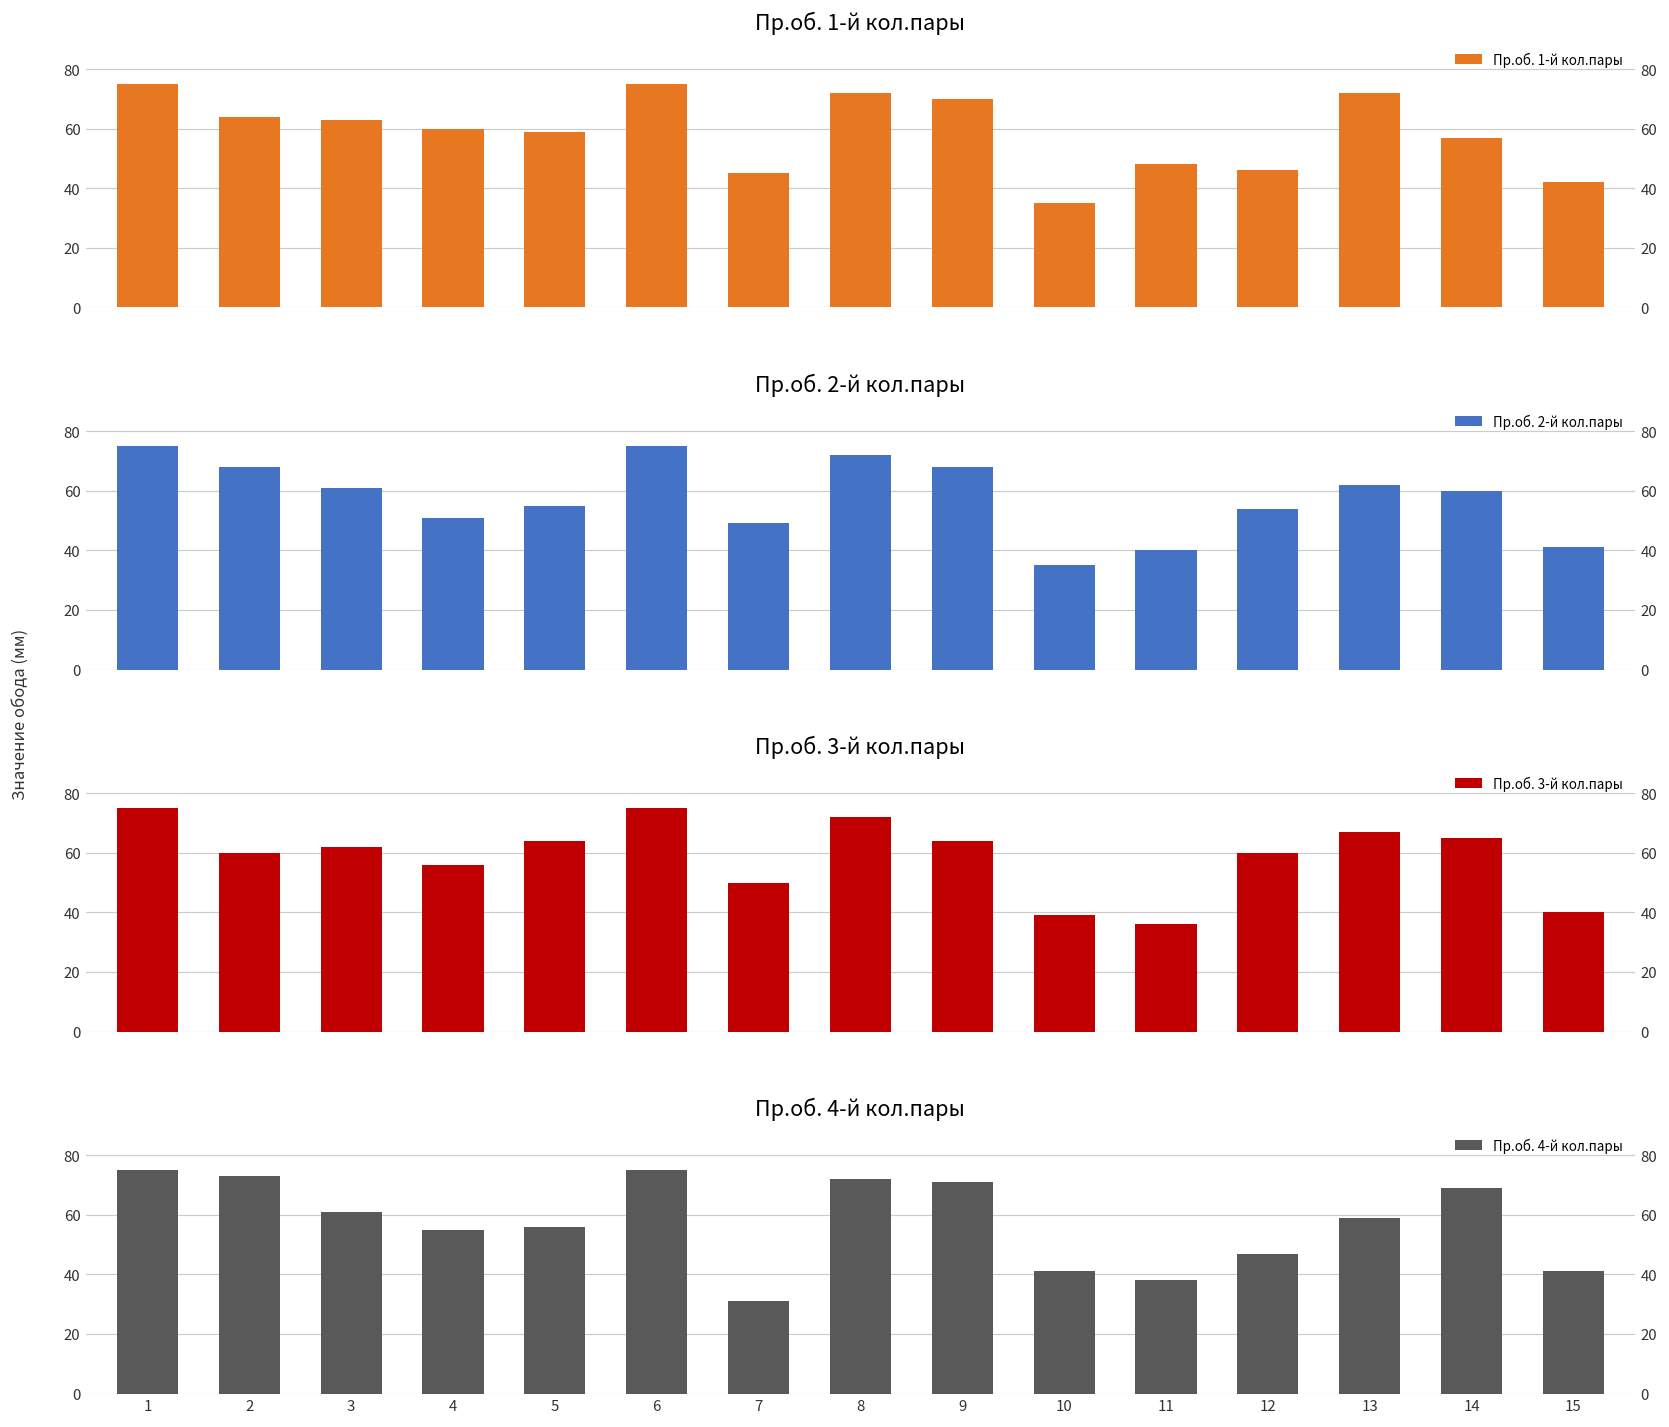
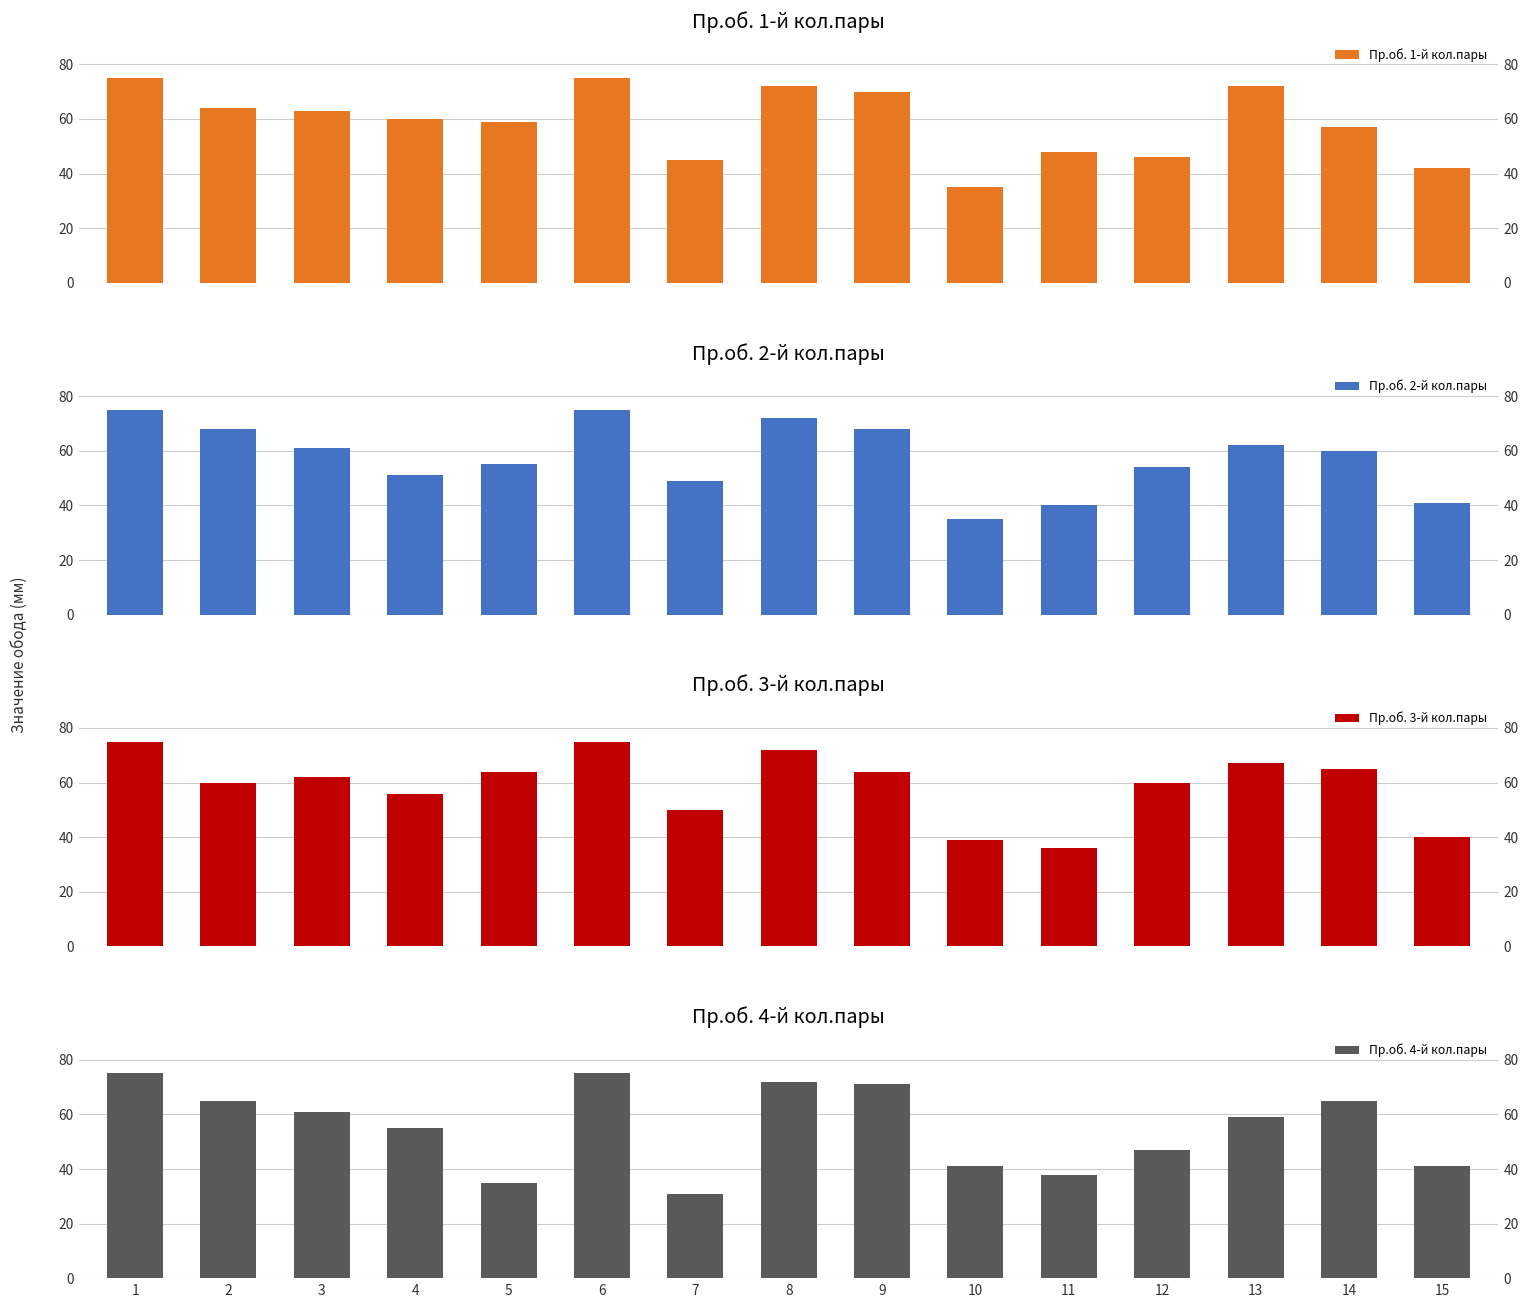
  {
    "Пр.об. 4-й кол.пары": {
      "1": 75,
-     "2": 73,
+     "2": 65,
      "3": 61,
      "4": 55,
-     "5": 56,
+     "5": 35,
      "6": 75,
      "7": 31,
      "8": 72,
      "9": 71,
      "10": 41,
      "11": 38,
      "12": 47,
      "13": 59,
-     "14": 69,
+     "14": 65,
      "15": 41
    }
  }
